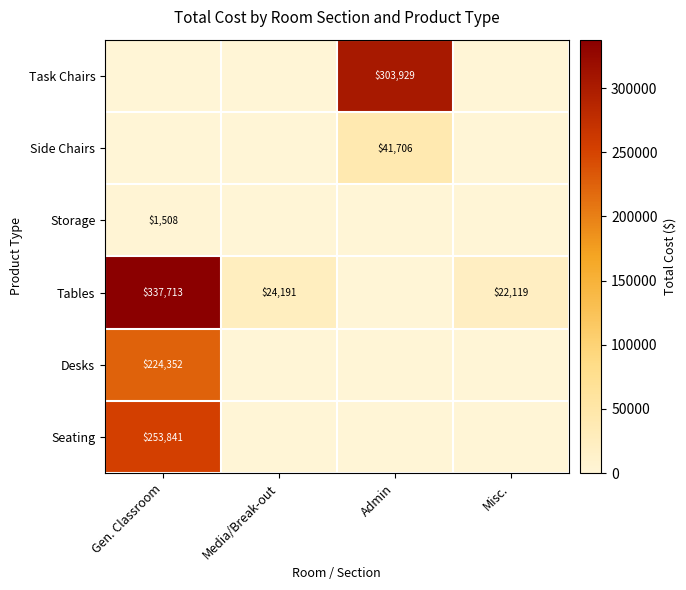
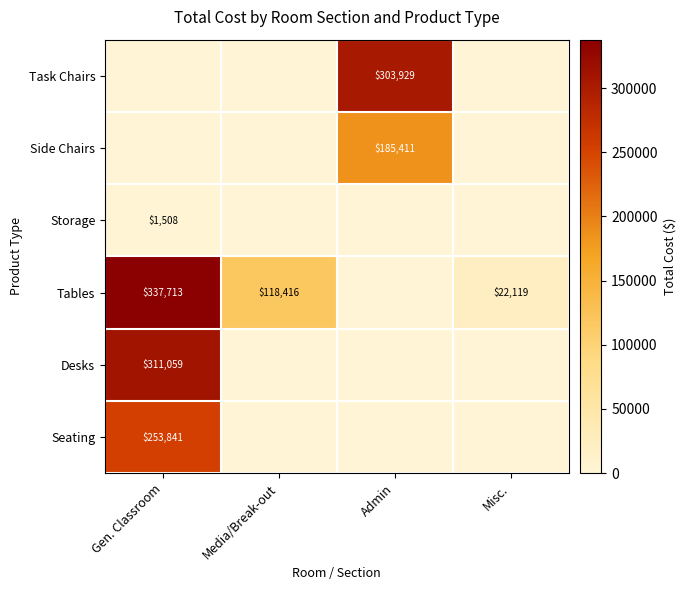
  {
    "Task Chairs": {
      "Admin": "$303,929"
    },
    "Side Chairs": {
-     "Admin": "$41,706"
+     "Admin": "$185,411"
    },
    "Storage": {
      "Gen. Classroom": "$1,508"
    },
    "Tables": {
      "Gen. Classroom": "$337,713",
-     "Media/Break-out": "$24,191",
+     "Media/Break-out": "$118,416",
      "Misc.": "$22,119"
    },
    "Desks": {
-     "Gen. Classroom": "$224,352"
+     "Gen. Classroom": "$311,059"
    },
    "Seating": {
      "Gen. Classroom": "$253,841"
    }
  }
